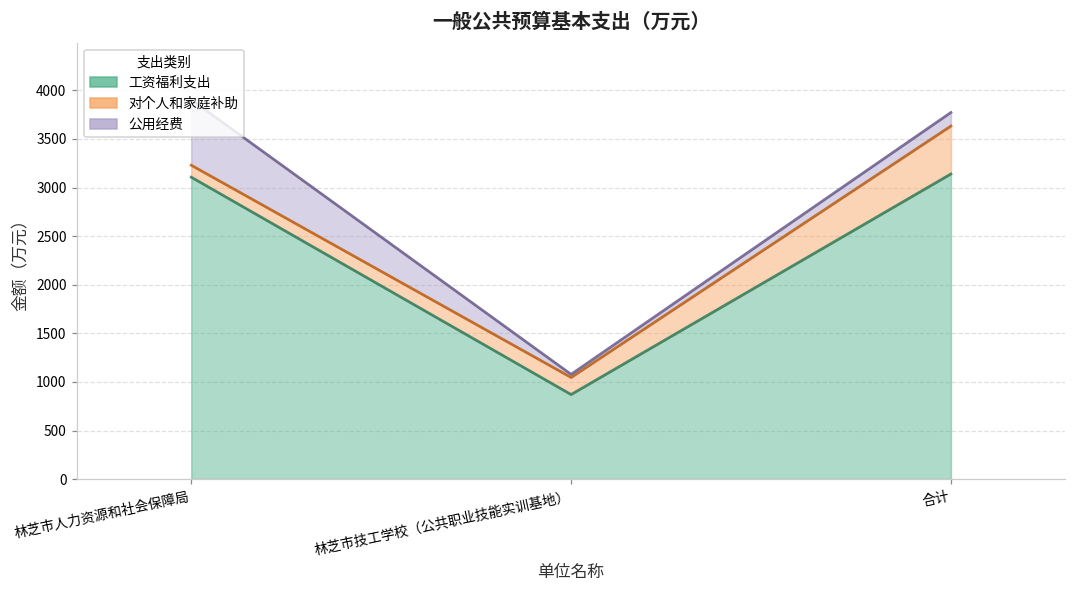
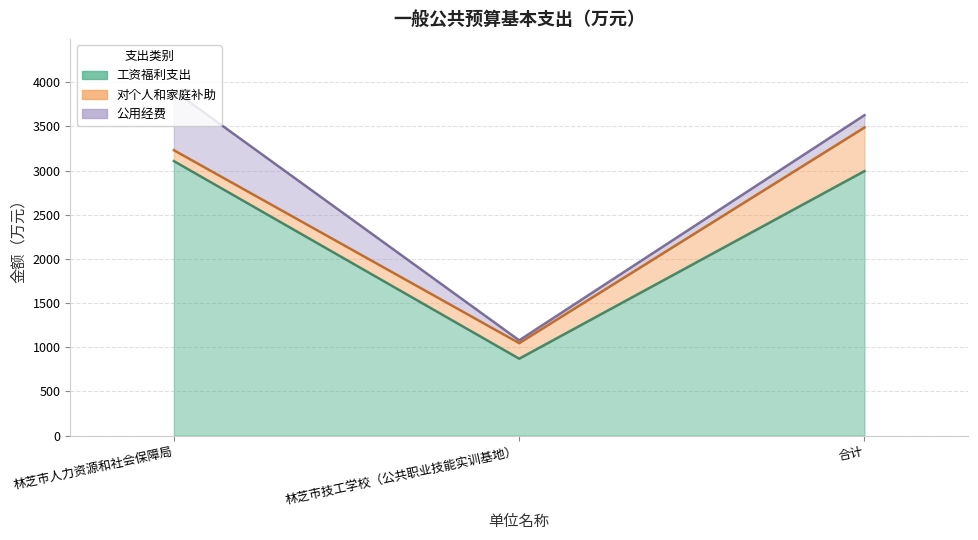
  {
    "工资福利支出": {
      "林芝市人力资源和社会保障局": 3100,
      "林芝市技工学校（公共职业技能实训基地）": 900,
-     "合计": 3100
+     "合计": 3000
    },
    "对个人和家庭补助": {
      "林芝市人力资源和社会保障局": 100,
      "林芝市技工学校（公共职业技能实训基地）": 200,
      "合计": 500
    },
    "公用经费": {
      "林芝市技工学校（公共职业技能实训基地）": 0,
      "合计": 100
    }
  }
